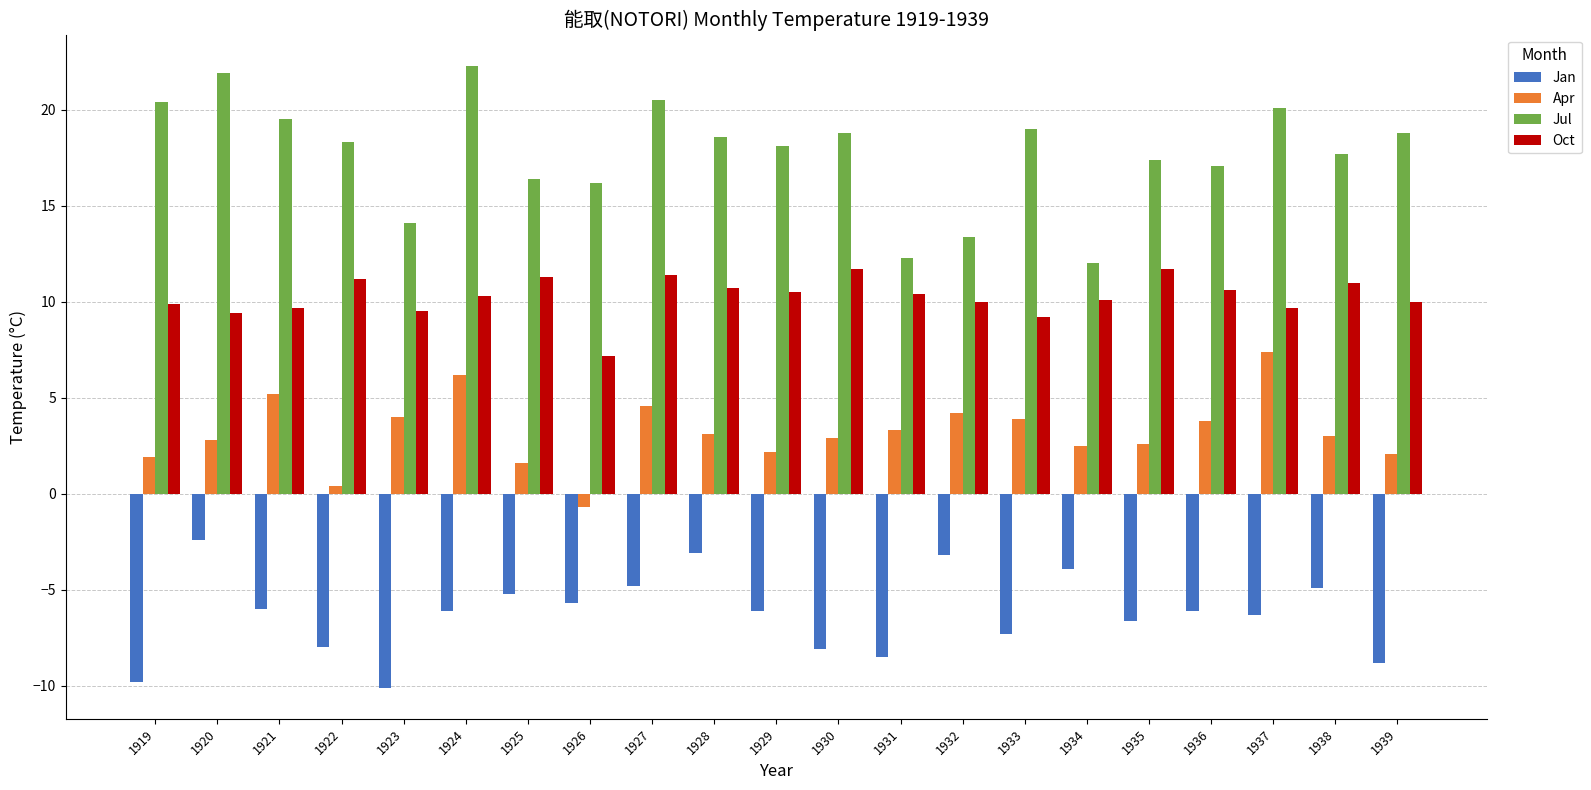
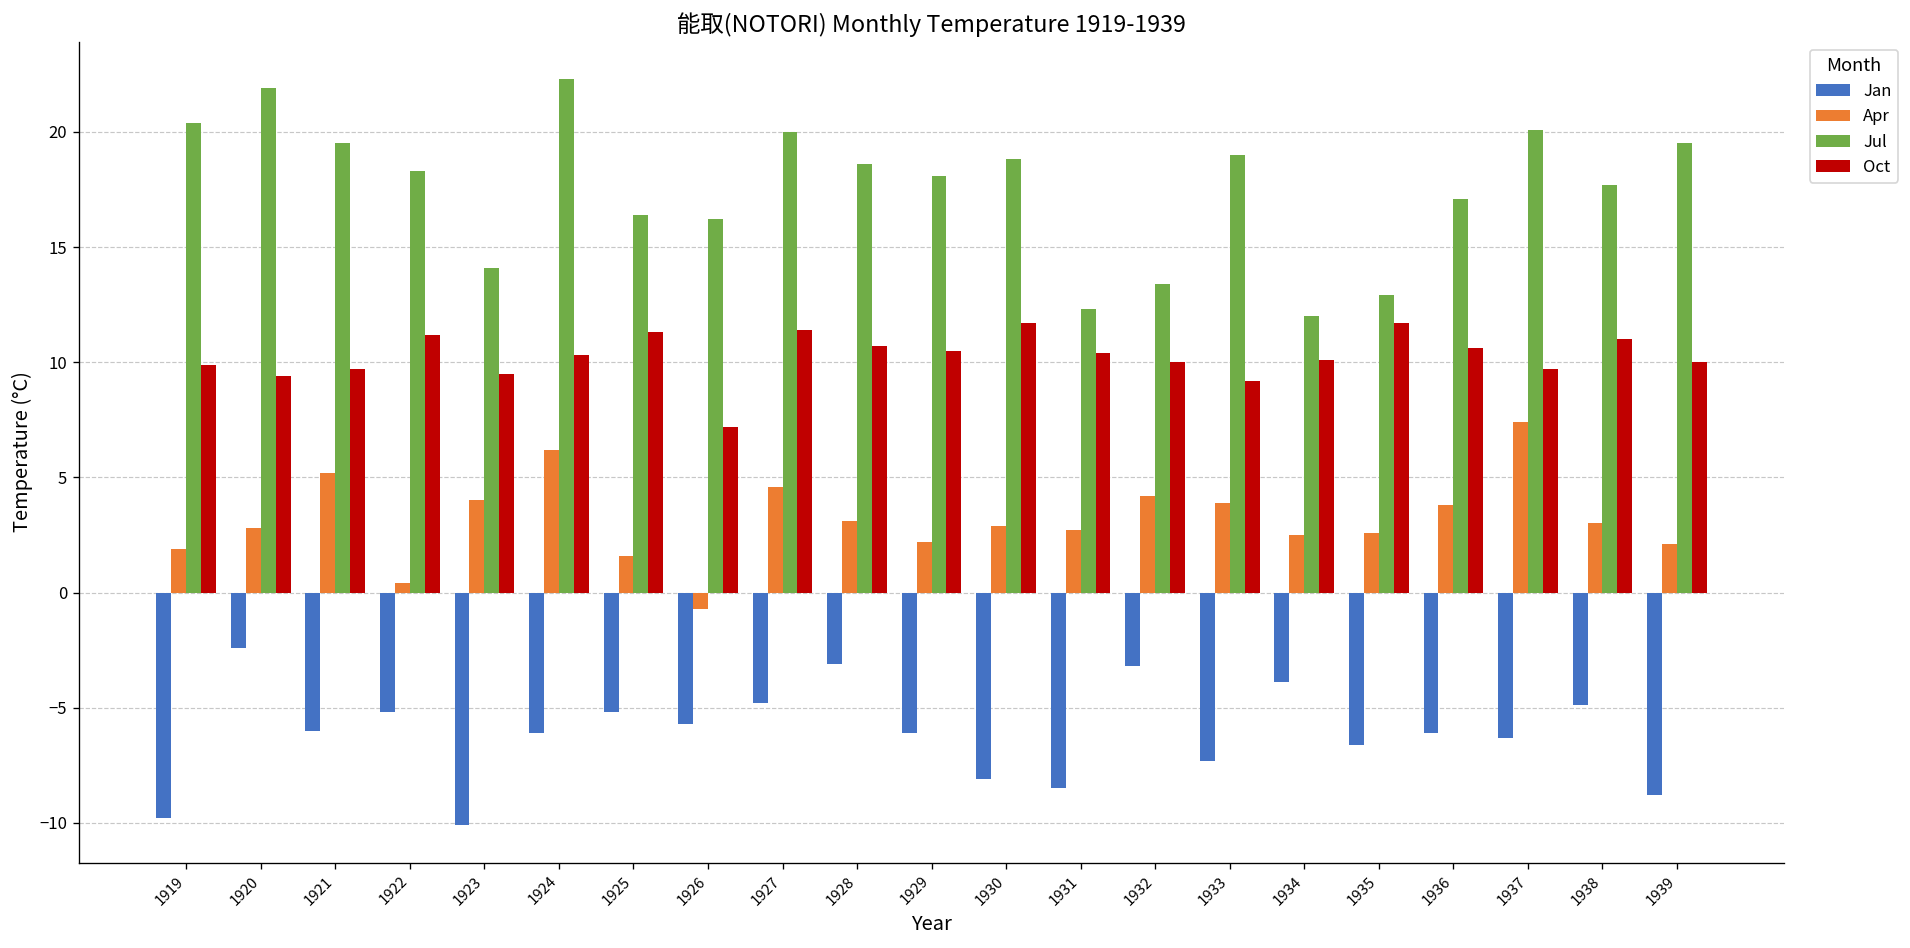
  {
    "Jan": {
      "1919": -9.8,
      "1920": -2.4,
      "1921": -6.0,
-     "1922": -8.0,
+     "1922": -5.2,
      "1923": -10.1,
      "1924": -6.1,
      "1925": -5.2,
      "1926": -5.7,
      "1927": -4.8,
      "1928": -3.1,
      "1929": -6.1,
      "1930": -8.1,
      "1931": -8.5,
      "1932": -3.2,
      "1933": -7.3,
      "1934": -3.9,
      "1935": -6.6,
      "1936": -6.1,
      "1937": -6.3,
      "1938": -4.9,
      "1939": -8.8
    },
    "Apr": {
      "1919": 1.9,
      "1920": 2.8,
      "1921": 5.2,
      "1922": 0.4,
      "1923": 4.0,
      "1924": 6.2,
      "1925": 1.6,
      "1926": -0.7,
      "1927": 4.6,
      "1928": 3.1,
      "1929": 2.2,
      "1930": 2.9,
-     "1931": 3.3,
+     "1931": 2.7,
      "1932": 4.2,
      "1933": 3.9,
      "1934": 2.5,
      "1935": 2.6,
      "1936": 3.8,
      "1937": 7.4,
      "1938": 3.0,
      "1939": 2.1
    },
    "Jul": {
      "1919": 20.4,
      "1920": 21.9,
      "1921": 19.5,
      "1922": 18.3,
      "1923": 14.1,
      "1924": 22.3,
      "1925": 16.4,
      "1926": 16.2,
-     "1927": 20.5,
+     "1927": 20.0,
      "1928": 18.6,
      "1929": 18.1,
      "1930": 18.8,
      "1931": 12.3,
      "1932": 13.4,
      "1933": 19.0,
      "1934": 12.0,
-     "1935": 17.4,
+     "1935": 12.9,
      "1936": 17.1,
      "1937": 20.1,
      "1938": 17.7,
-     "1939": 18.8
+     "1939": 19.5
    },
    "Oct": {
      "1919": 9.9,
      "1920": 9.4,
      "1921": 9.7,
      "1922": 11.2,
      "1923": 9.5,
      "1924": 10.3,
      "1925": 11.3,
      "1926": 7.2,
      "1927": 11.4,
      "1928": 10.7,
      "1929": 10.5,
      "1930": 11.7,
      "1931": 10.4,
      "1932": 10.0,
      "1933": 9.2,
      "1934": 10.1,
      "1935": 11.7,
      "1936": 10.6,
      "1937": 9.7,
      "1938": 11.0,
      "1939": 10.0
    }
  }
